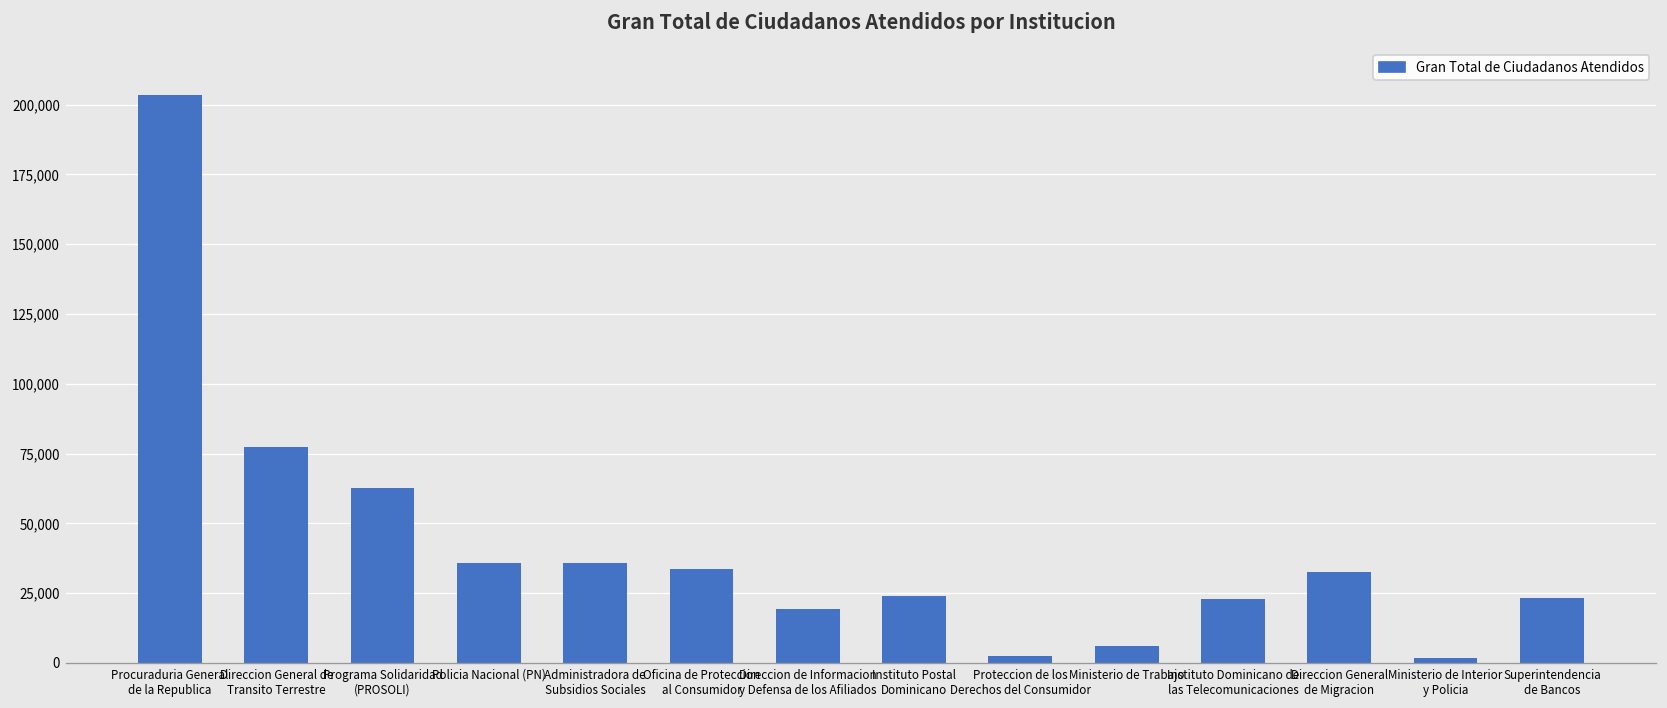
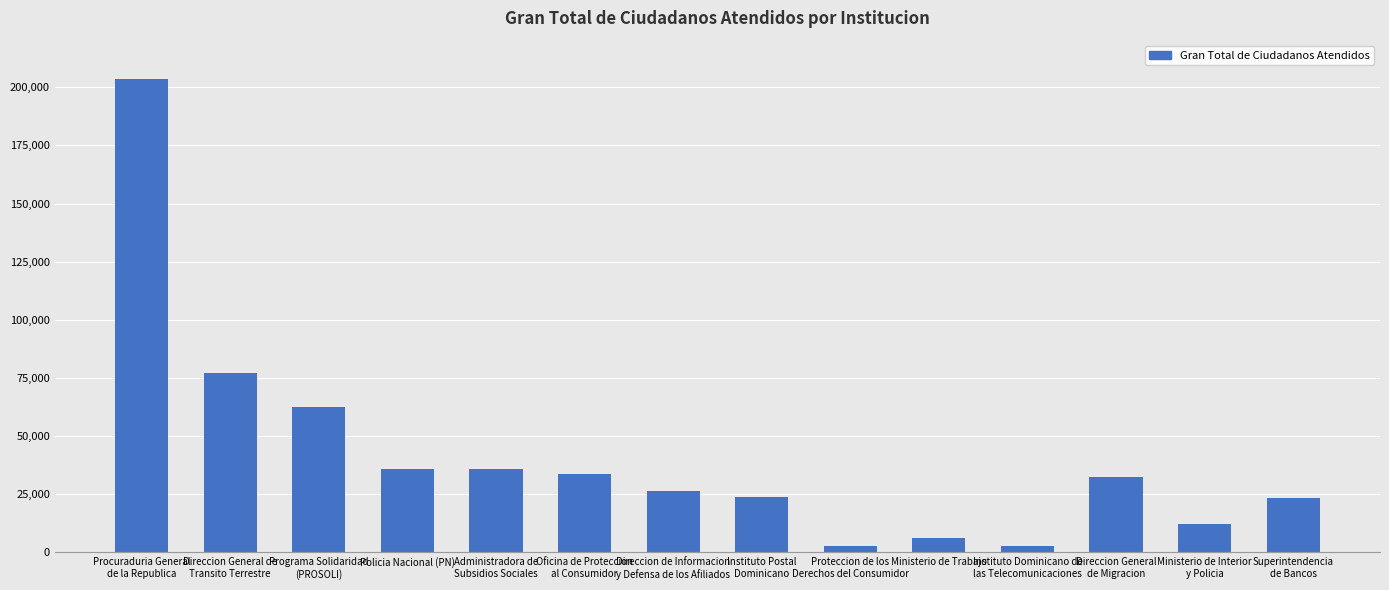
  {
    "Procuraduria General de la Republica": "204,000",
    "Direccion General de Transito Terrestre": "77,000",
    "Programa Solidaridad (PROSOLI)": "63,000",
    "Policia Nacional (PN)": "36,000",
    "Administradora de Subsidios Sociales": "36,000",
-   "Direccion de Informacion y Defensa de los Afiliados": "19,000",
+   "Direccion de Informacion y Defensa de los Afiliados": "26,000",
    "Instituto Postal Dominicano": "24,000",
    "Proteccion de los Derechos del Consumidor": "3,000",
-   "Instituto Dominicano de las Telecomunicaciones": "23,000",
+   "Instituto Dominicano de las Telecomunicaciones": "3,000",
    "Direccion General de Migracion": "32,000",
-   "Ministerio de Interior y Policia": "2,000",
+   "Ministerio de Interior y Policia": "12,000",
    "Superintendencia de Bancos": "23,000"
  }
